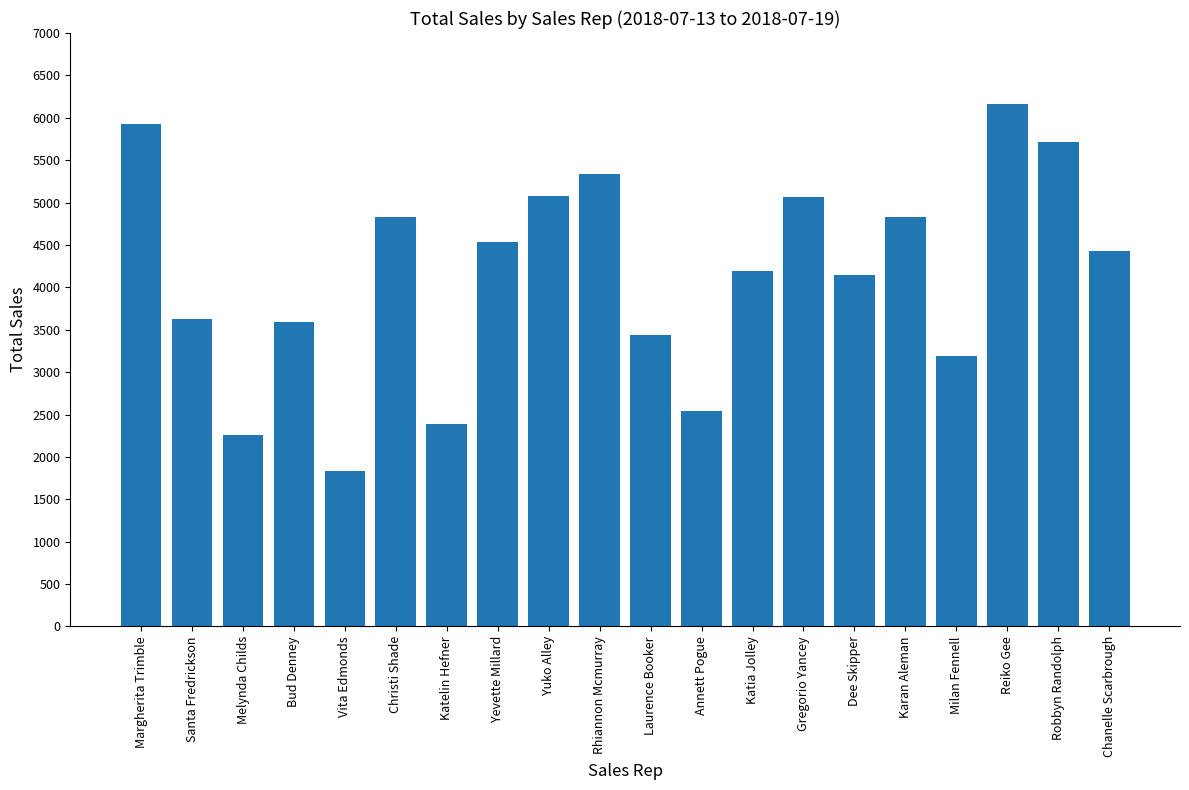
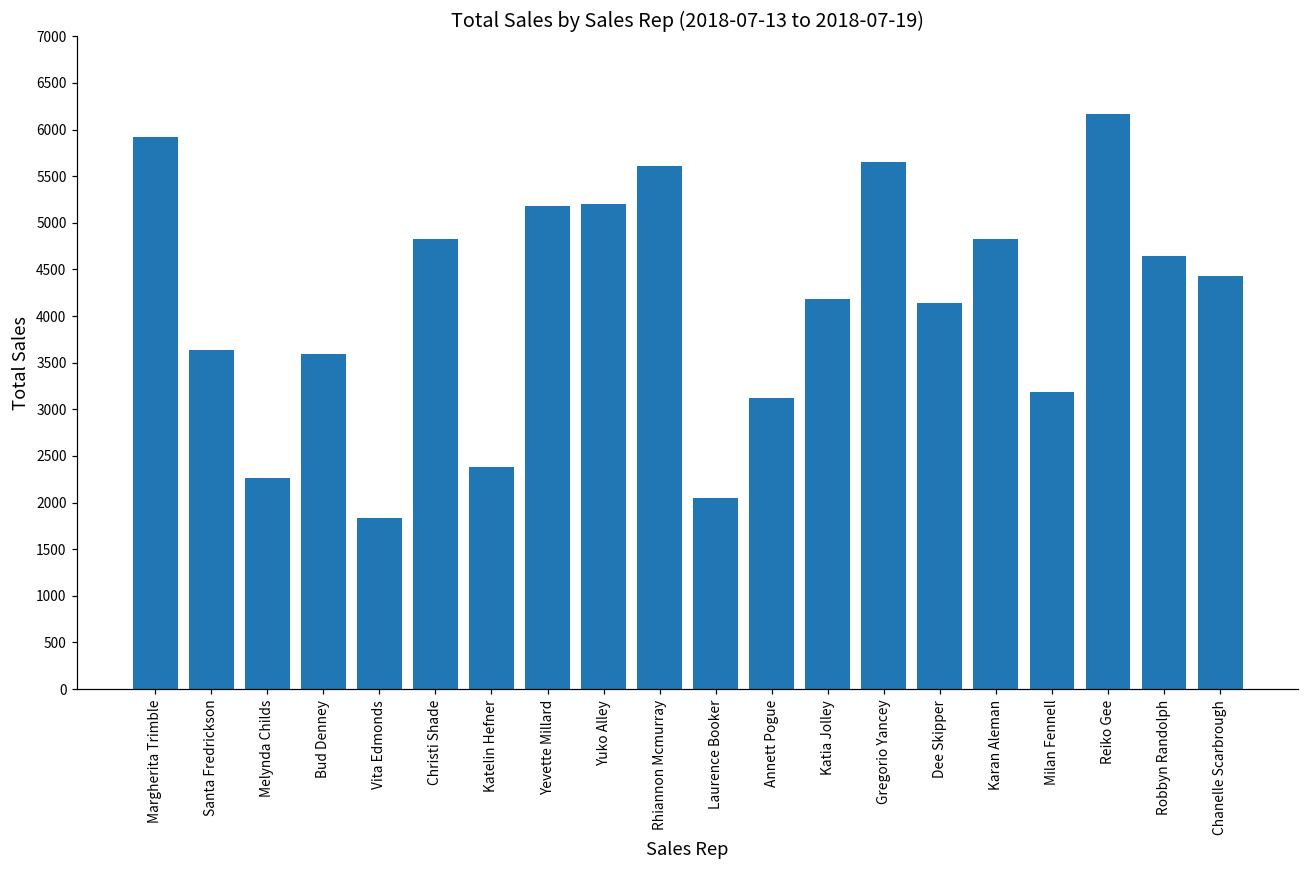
  {
    "Margherita Trimble": 5900,
    "Santa Fredrickson": 3600,
    "Melynda Childs": 2300,
    "Bud Denney": 3600,
    "Vita Edmonds": 1800,
    "Christi Shade": 4800,
    "Katelin Hefner": 2400,
-   "Yevette Millard": 4500,
-   "Yuko Alley": 5100,
-   "Rhiannon Mcmurray": 5300,
-   "Laurence Booker": 3400,
-   "Annett Pogue": 2500,
+   "Yevette Millard": 5200,
+   "Yuko Alley": 5200,
+   "Rhiannon Mcmurray": 5600,
+   "Laurence Booker": 2000,
+   "Annett Pogue": 3100,
    "Katia Jolley": 4200,
-   "Gregorio Yancey": 5100,
+   "Gregorio Yancey": 5700,
    "Dee Skipper": 4100,
    "Karan Aleman": 4800,
    "Milan Fennell": 3200,
    "Reiko Gee": 6200,
-   "Robbyn Randolph": 5700,
+   "Robbyn Randolph": 4600,
    "Chanelle Scarbrough": 4400
  }
